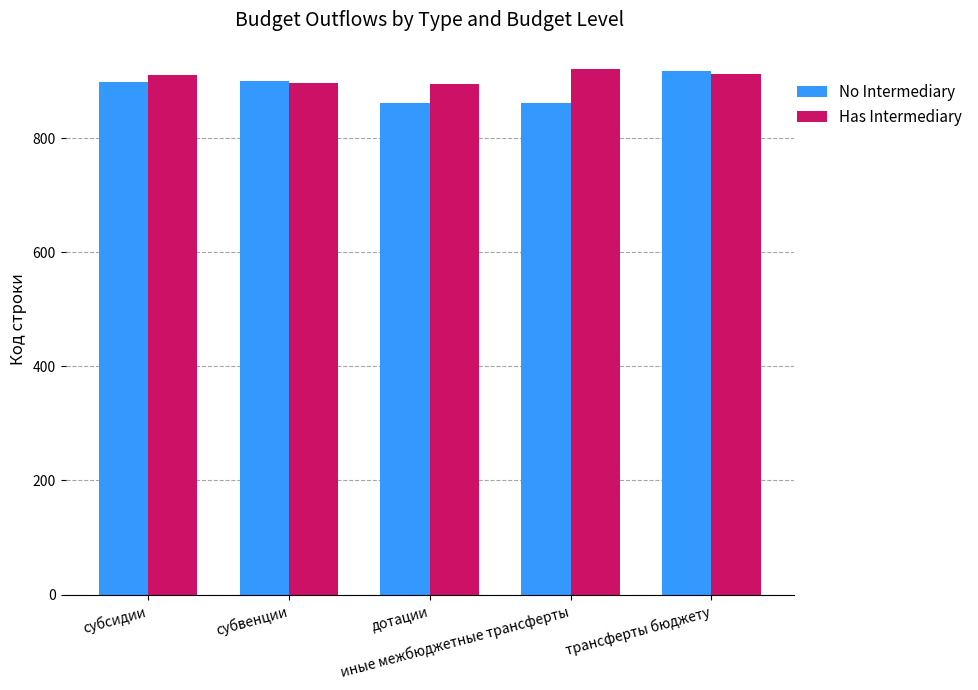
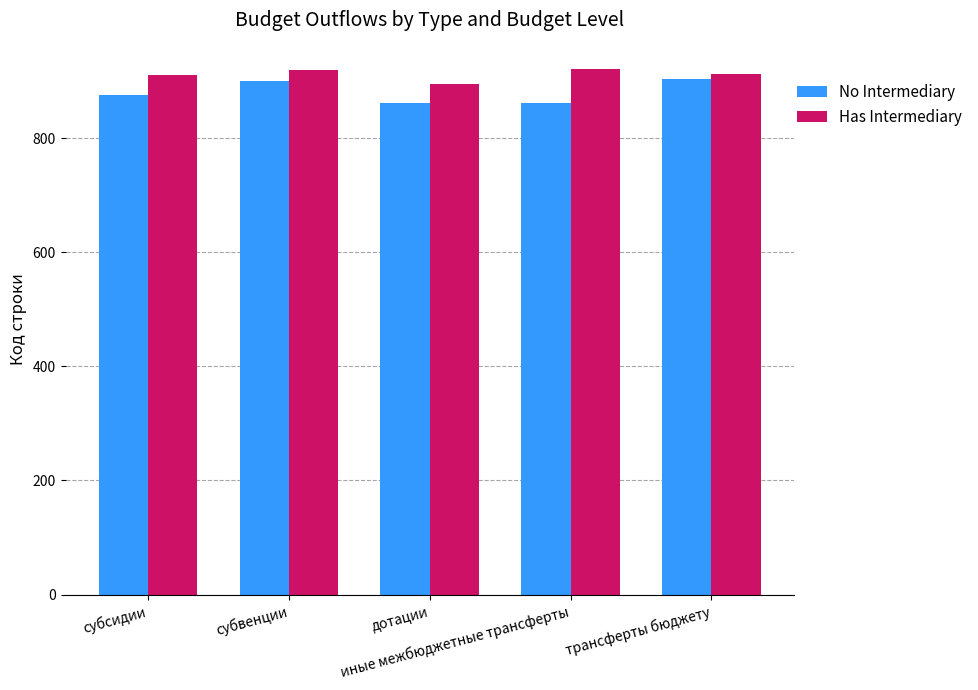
  {
    "No Intermediary": {
-     "субсидии": 900,
+     "субсидии": 880,
      "субвенции": 900,
      "дотации": 860,
      "иные межбюджетные трансферты": 860,
-     "трансферты бюджету": 920
+     "трансферты бюджету": 900
    },
    "Has Intermediary": {
      "субсидии": 910,
-     "субвенции": 900,
+     "субвенции": 920,
      "дотации": 900,
      "иные межбюджетные трансферты": 920,
      "трансферты бюджету": 910
    }
  }
